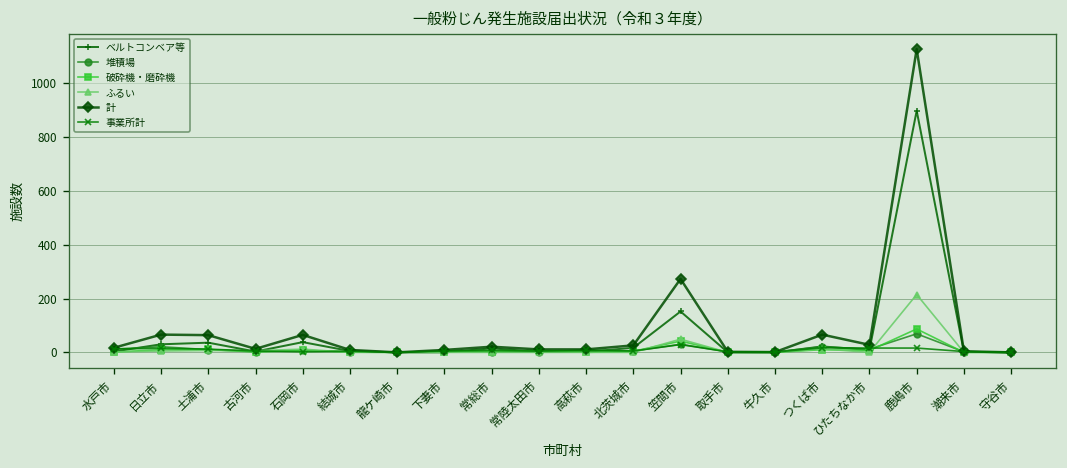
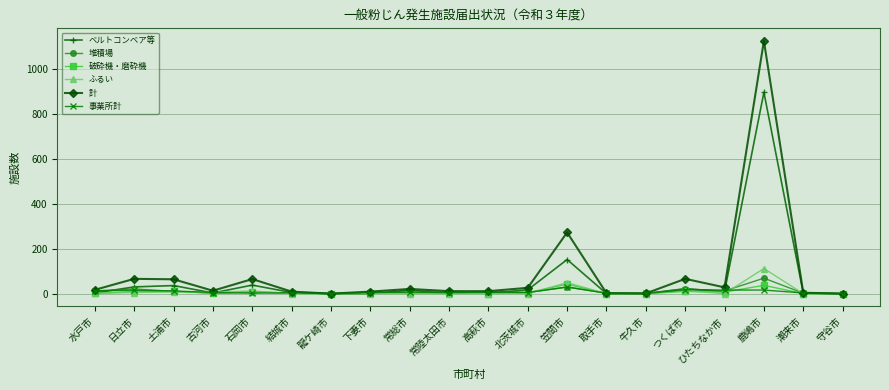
  {
    "破砕機・磨砕機": {
-     "鹿嶋市": 90
+     "鹿嶋市": 40
    },
    "ふるい": {
-     "鹿嶋市": 220
+     "鹿嶋市": 110
    }
  }
